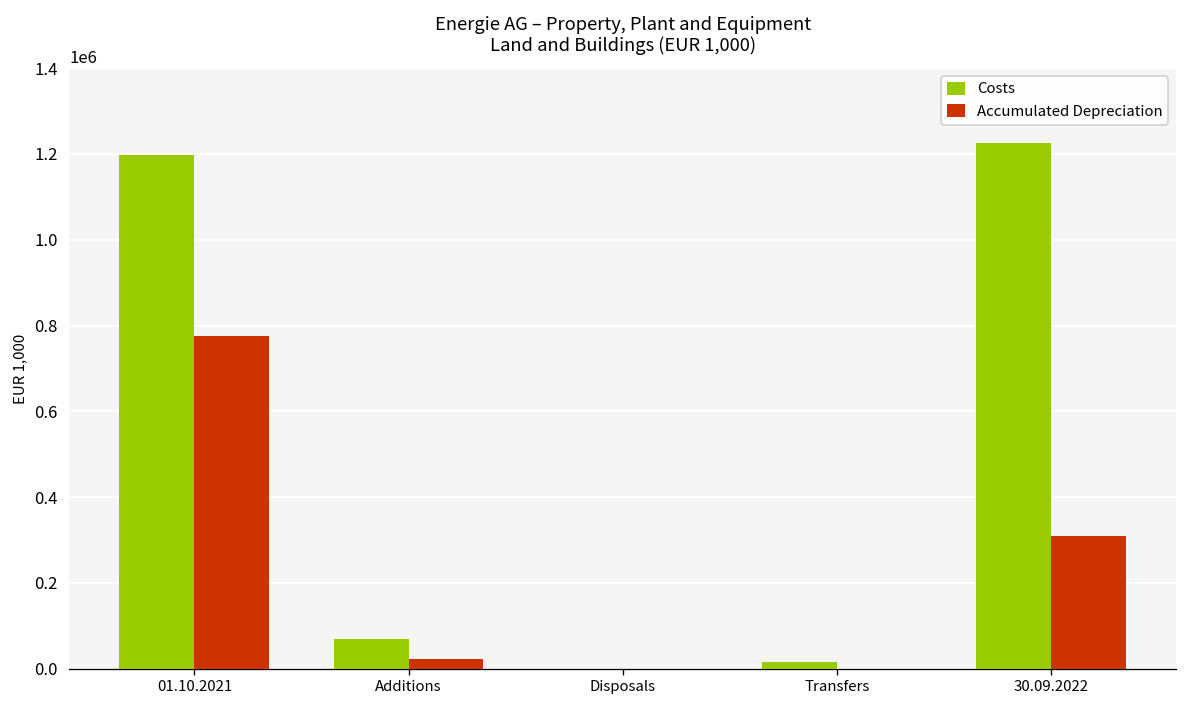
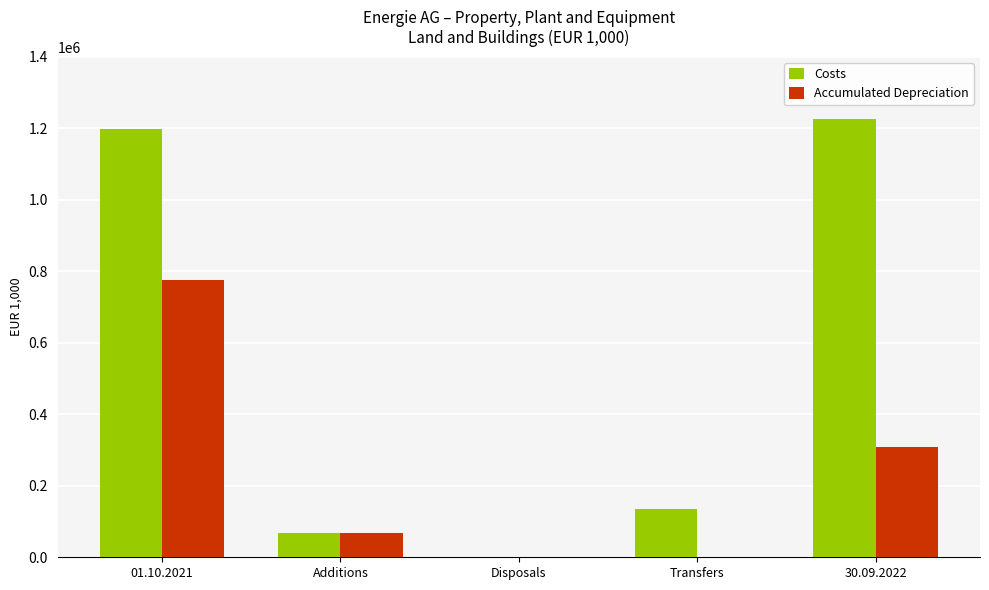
  {
    "Costs": {
      "01.10.2021": 1200000,
      "Additions": 70000,
-     "Transfers": 20000,
+     "Transfers": 130000,
      "30.09.2022": 1220000
    },
    "Accumulated Depreciation": {
      "01.10.2021": 780000,
-     "Additions": 20000,
+     "Additions": 70000,
      "30.09.2022": 310000
    }
  }
